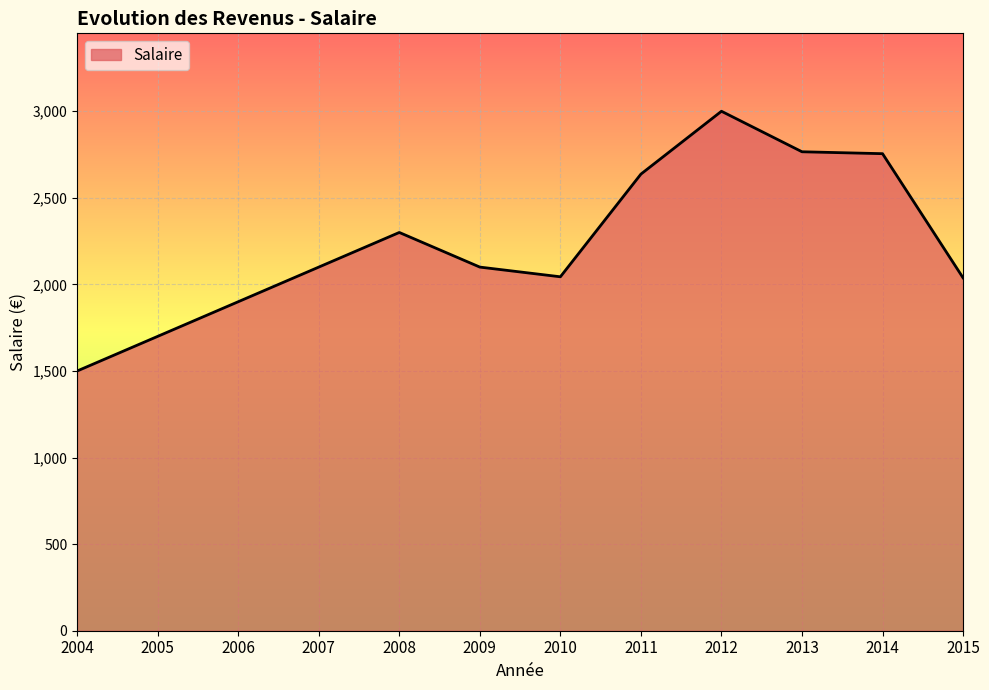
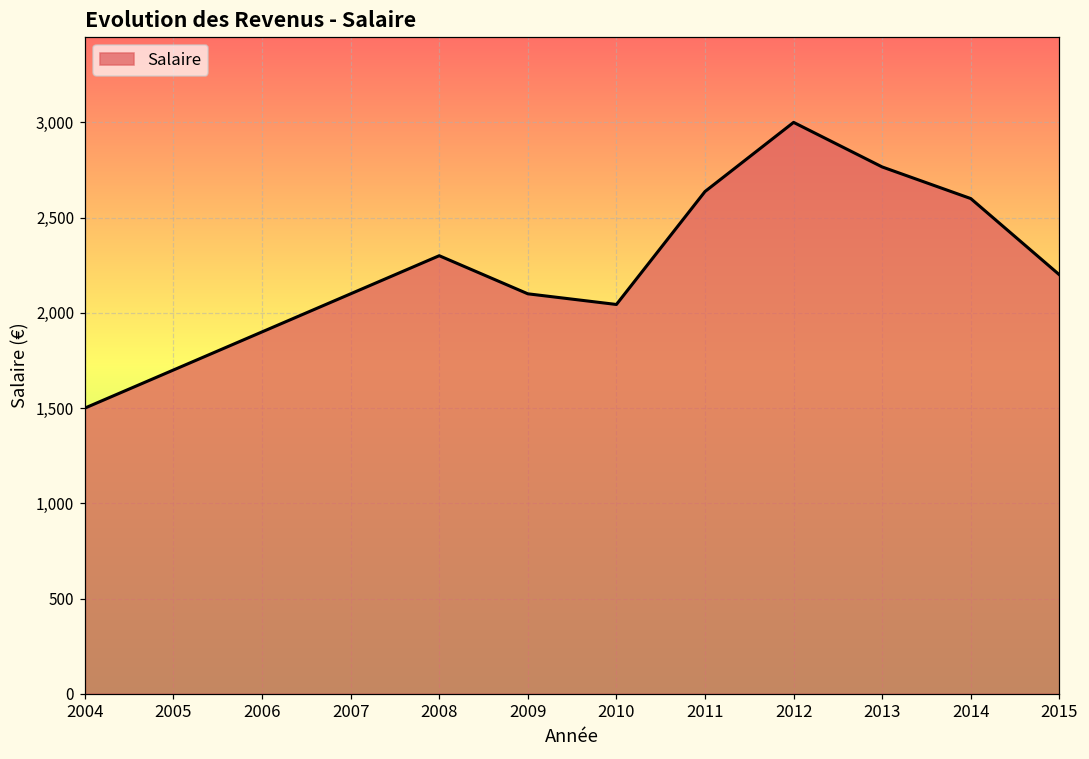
  {
    "2004": "1,500",
    "2005": "1,700",
    "2006": "1,900",
    "2007": "2,100",
    "2008": "2,300",
    "2009": "2,100",
    "2010": "2,040",
    "2011": "2,640",
    "2012": "3,000",
    "2013": "2,770",
-   "2014": "2,760",
-   "2015": "2,040"
+   "2014": "2,600",
+   "2015": "2,200"
  }
